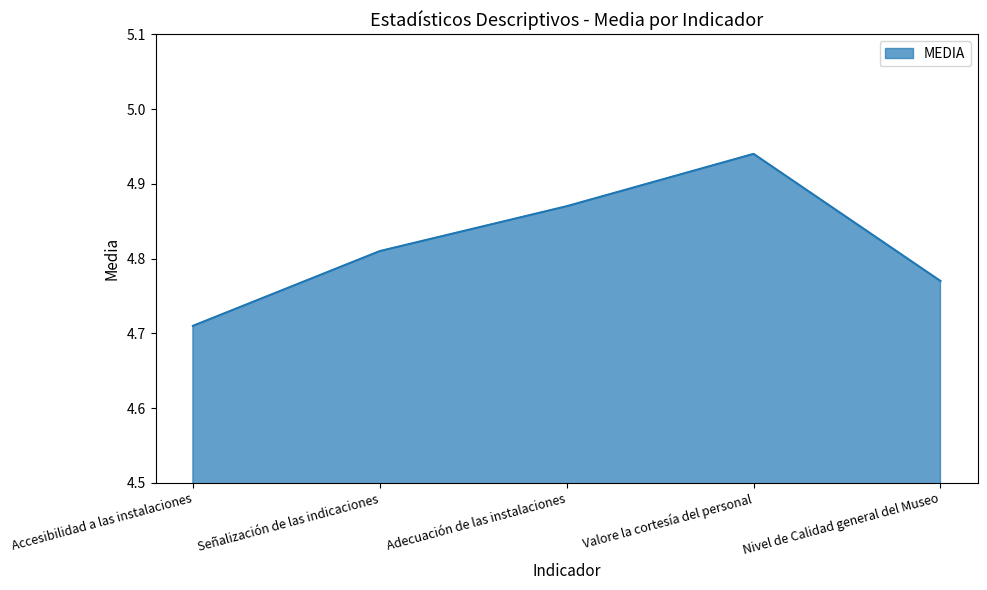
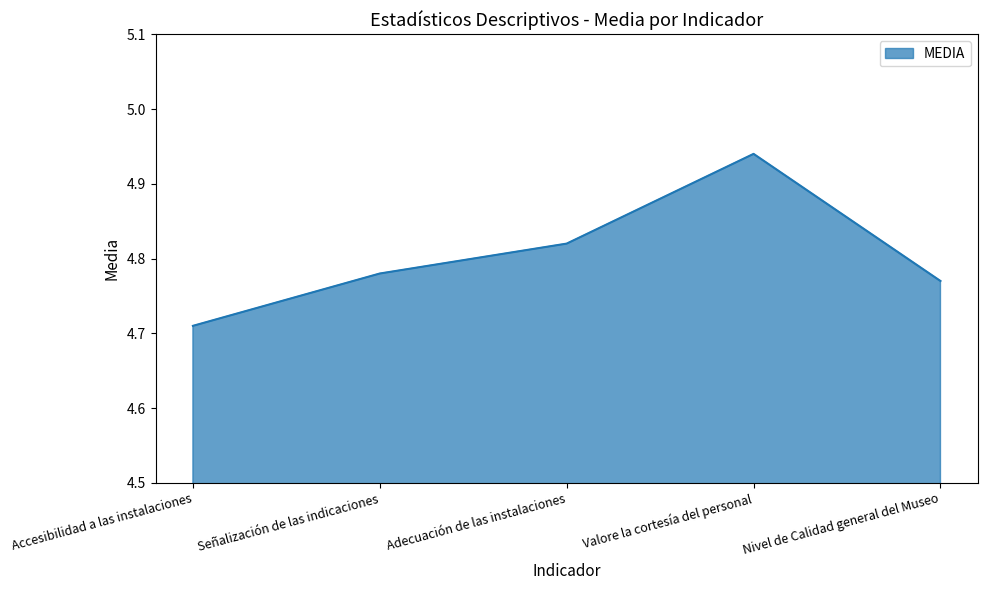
  {
    "Accesibilidad a las instalaciones": 4.71,
-   "Señalización de las indicaciones": 4.81,
-   "Adecuación de las instalaciones": 4.87,
+   "Señalización de las indicaciones": 4.78,
+   "Adecuación de las instalaciones": 4.82,
    "Valore la cortesía del personal": 4.94,
    "Nivel de Calidad general del Museo": 4.77
  }
